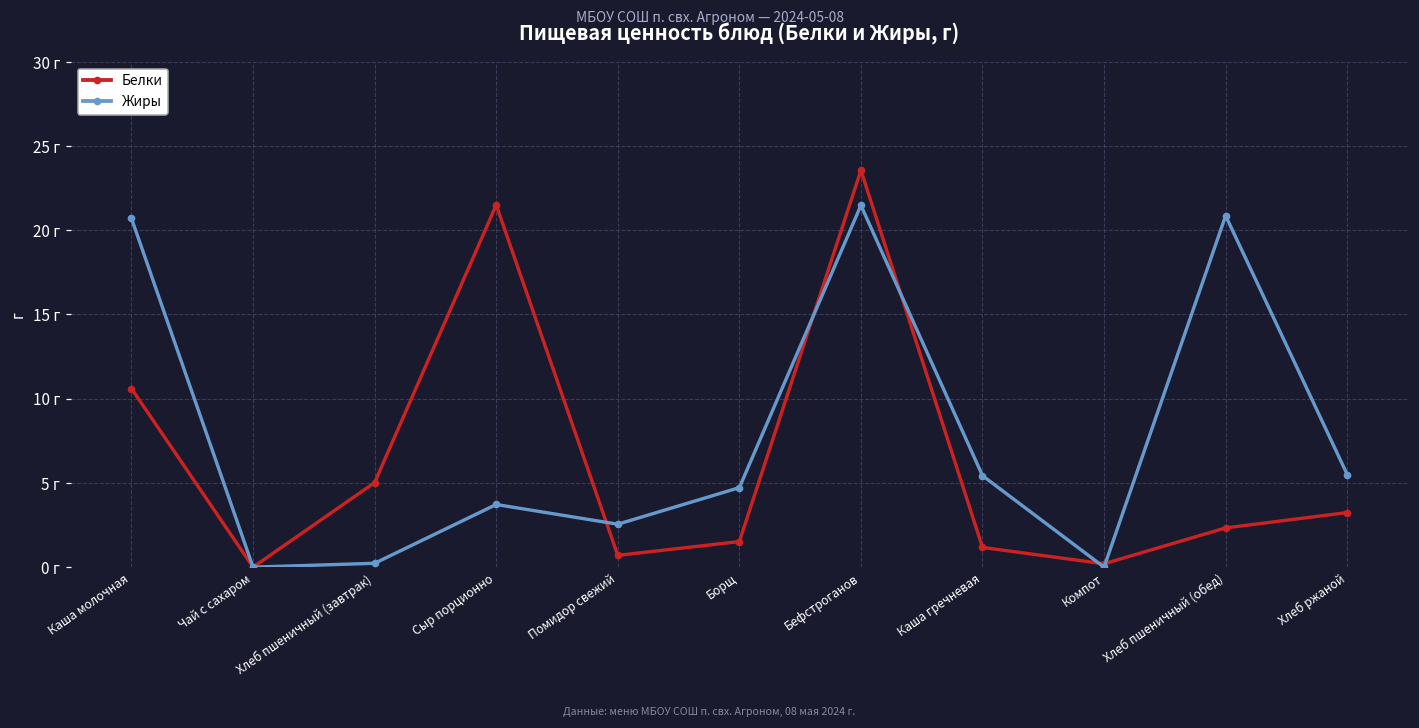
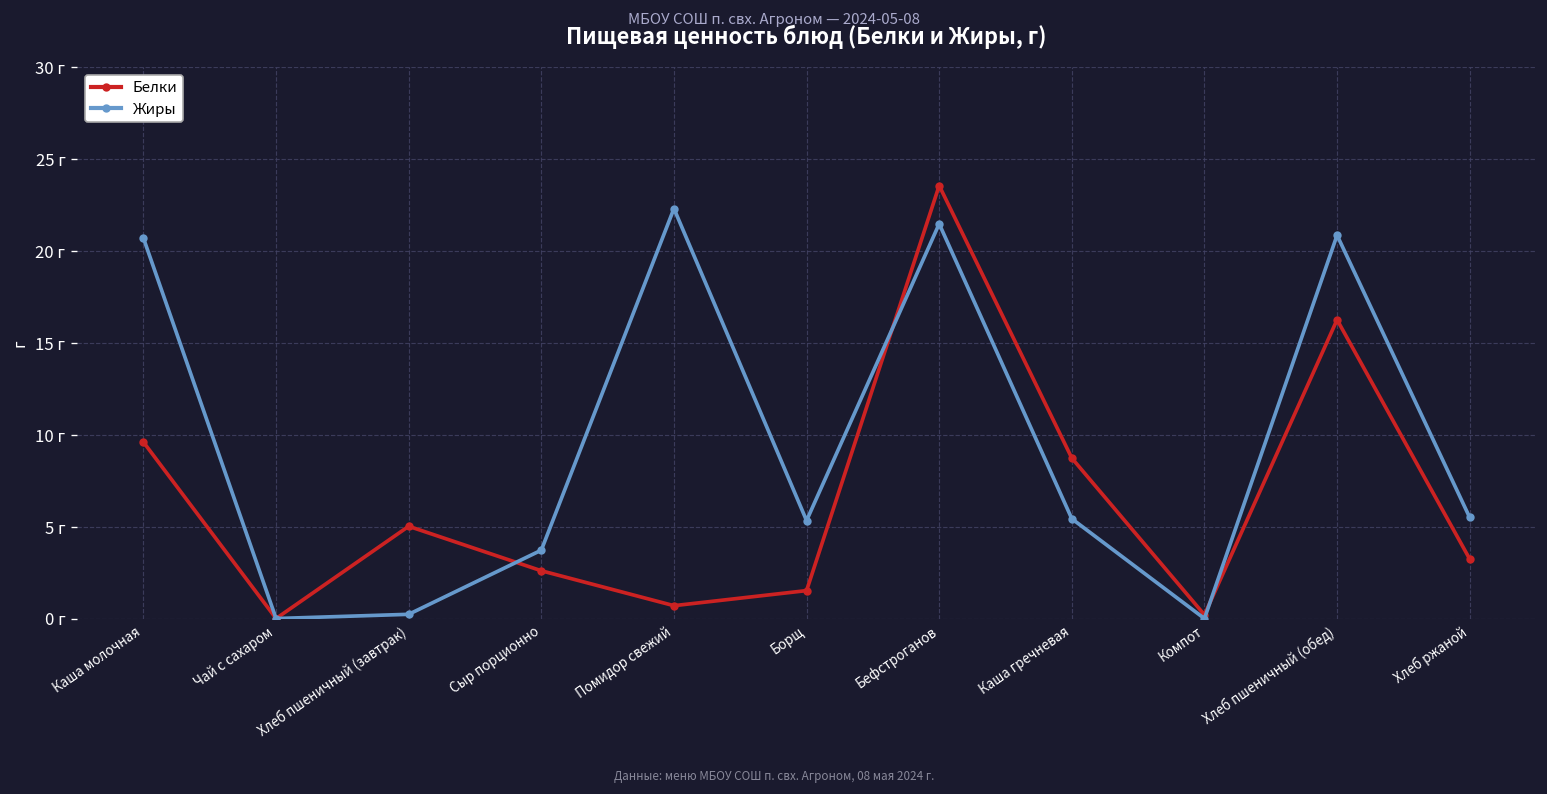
  {
    "Белки": {
-     "Каша молочная": "10.6 г",
+     "Каша молочная": "9.6 г",
      "Хлеб пшеничный (завтрак)": "5.0 г",
-     "Сыр порционно": "21.5 г",
+     "Сыр порционно": "2.6 г",
      "Помидор свежий": "0.7 г",
      "Борщ": "1.5 г",
      "Бефстроганов": "23.6 г",
-     "Каша гречневая": "1.2 г",
+     "Каша гречневая": "8.7 г",
      "Компот": "0.2 г",
-     "Хлеб пшеничный (обед)": "2.3 г",
+     "Хлеб пшеничный (обед)": "16.3 г",
      "Хлеб ржаной": "3.2 г"
    },
    "Жиры": {
      "Каша молочная": "20.7 г",
      "Хлеб пшеничный (завтрак)": "0.2 г",
      "Сыр порционно": "3.7 г",
-     "Помидор свежий": "2.6 г",
-     "Борщ": "4.7 г",
+     "Помидор свежий": "22.3 г",
+     "Борщ": "5.3 г",
      "Бефстроганов": "21.5 г",
      "Каша гречневая": "5.4 г",
      "Компот": "0.0 г",
      "Хлеб пшеничный (обед)": "20.9 г",
      "Хлеб ржаной": "5.5 г"
    }
  }
